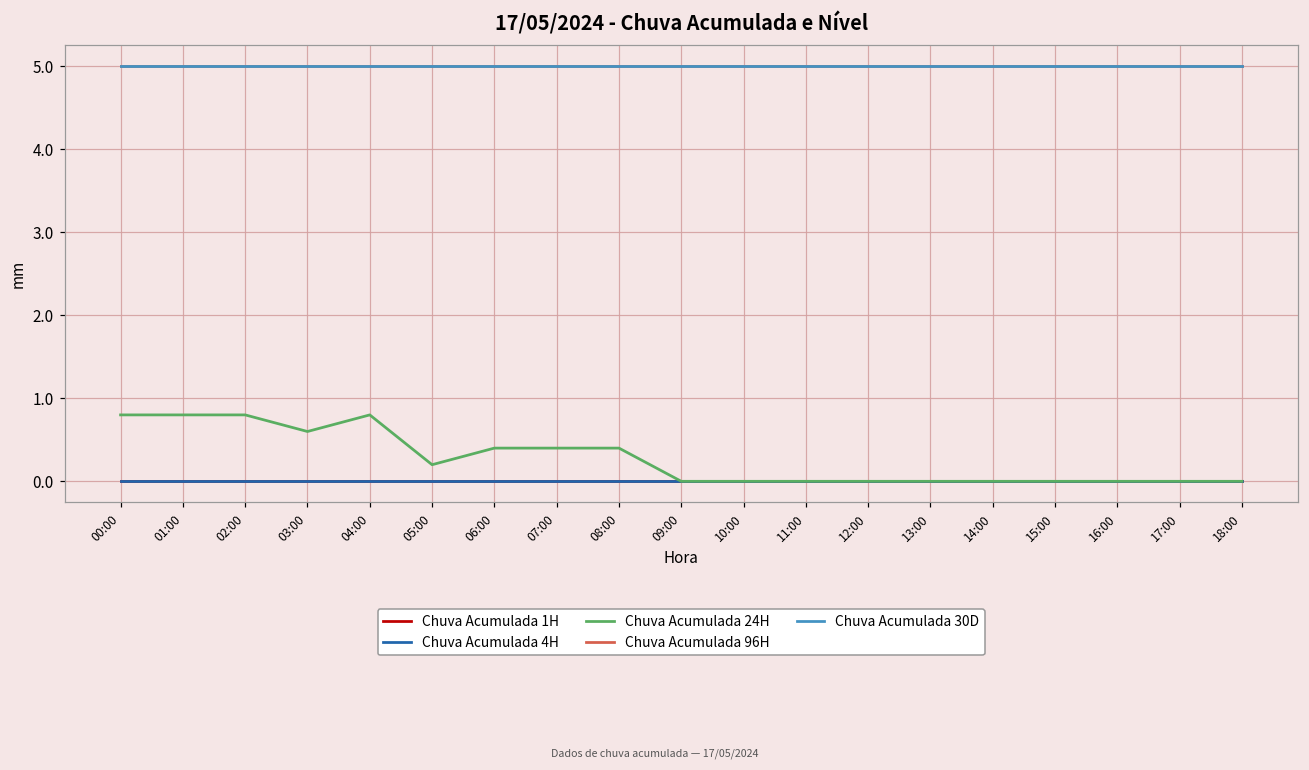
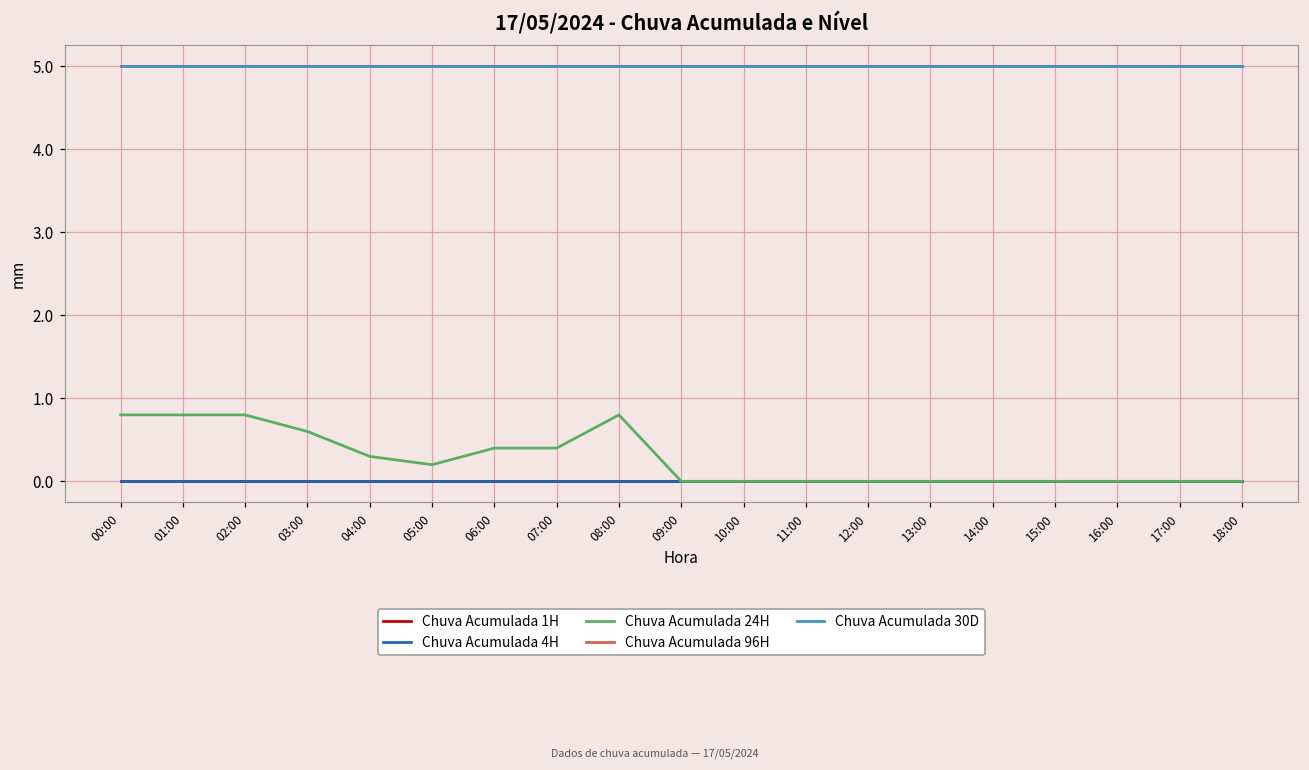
  {
    "Chuva Acumulada 4H": {
      "00:00": 0.0,
      "01:00": 0.0,
      "02:00": 0.0,
      "03:00": 0.0,
      "04:00": 0.0,
      "05:00": 0.0,
      "06:00": 0.0,
      "07:00": 0.0,
      "08:00": 0.0
    },
    "Chuva Acumulada 24H": {
      "00:00": 0.8,
      "01:00": 0.8,
      "02:00": 0.8,
      "03:00": 0.6,
-     "04:00": 0.8,
+     "04:00": 0.3,
      "05:00": 0.2,
      "06:00": 0.4,
      "07:00": 0.4,
-     "08:00": 0.4
+     "08:00": 0.8
    },
    "Chuva Acumulada 30D": {
      "00:00": 5.0,
      "01:00": 5.0,
      "02:00": 5.0,
      "03:00": 5.0,
      "04:00": 5.0,
      "05:00": 5.0,
      "06:00": 5.0,
      "07:00": 5.0,
      "08:00": 5.0,
      "09:00": 5.0,
      "10:00": 5.0,
      "11:00": 5.0,
      "12:00": 5.0,
      "13:00": 5.0,
      "14:00": 5.0,
      "15:00": 5.0,
      "16:00": 5.0,
      "17:00": 5.0,
      "18:00": 5.0
    }
  }
